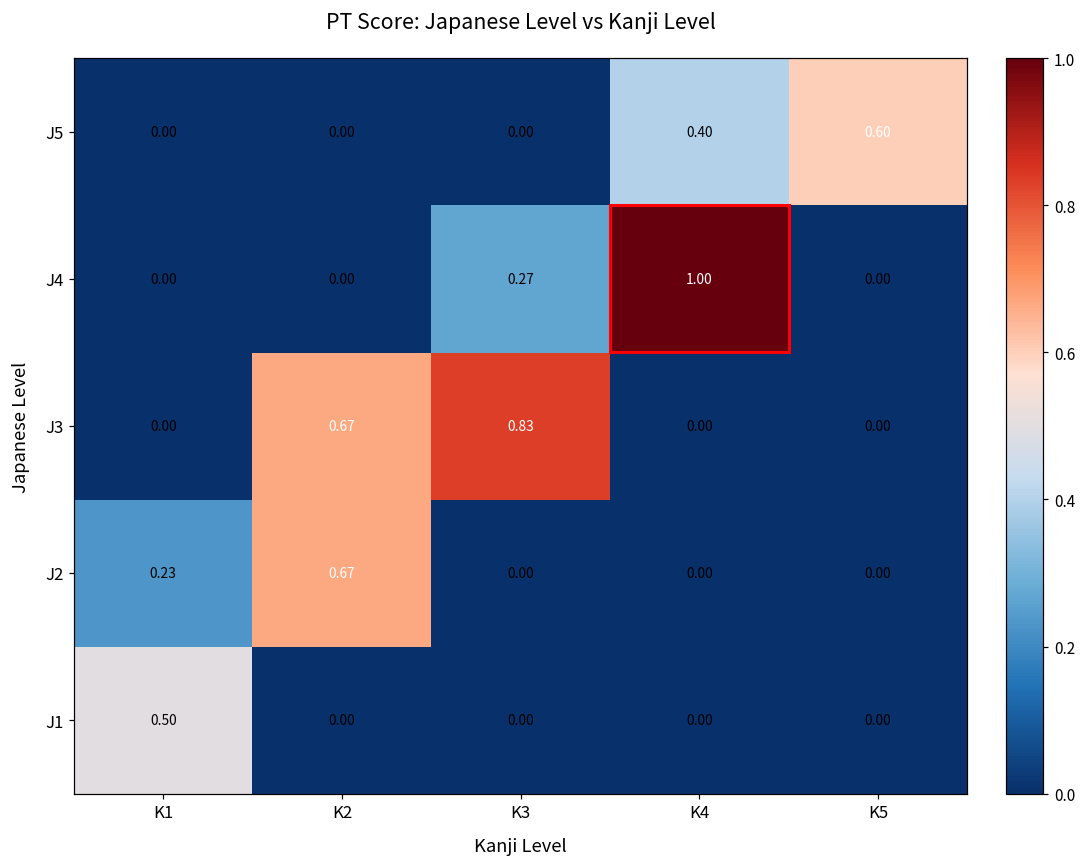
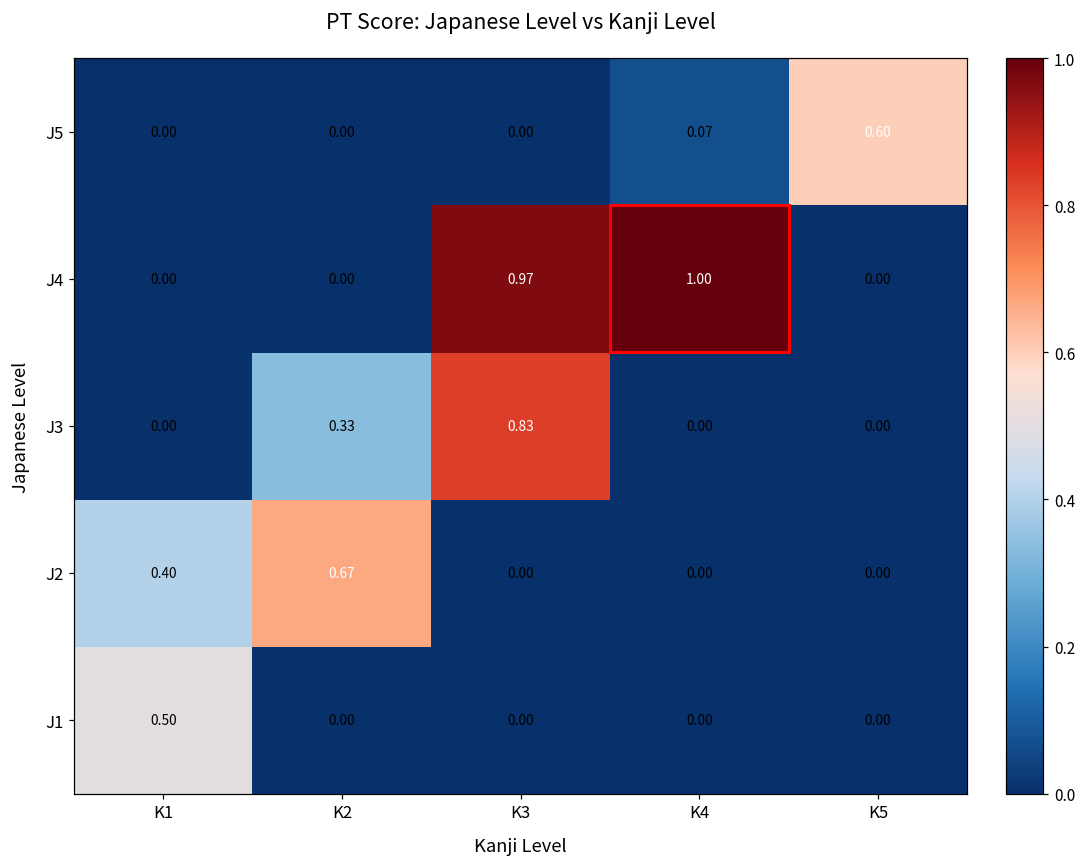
  {
    "J5": {
      "K1": 0.00,
      "K2": 0.00,
      "K3": 0.00,
-     "K4": 0.40,
+     "K4": 0.07,
      "K5": 0.60
    },
    "J4": {
      "K1": 0.00,
      "K2": 0.00,
-     "K3": 0.27,
+     "K3": 0.97,
      "K4": 1.00,
      "K5": 0.00
    },
    "J3": {
      "K1": 0.00,
-     "K2": 0.67,
+     "K2": 0.33,
      "K3": 0.83,
      "K4": 0.00,
      "K5": 0.00
    },
    "J2": {
-     "K1": 0.23,
+     "K1": 0.40,
      "K2": 0.67,
      "K3": 0.00,
      "K4": 0.00,
      "K5": 0.00
    },
    "J1": {
      "K1": 0.50,
      "K2": 0.00,
      "K3": 0.00,
      "K4": 0.00,
      "K5": 0.00
    }
  }
